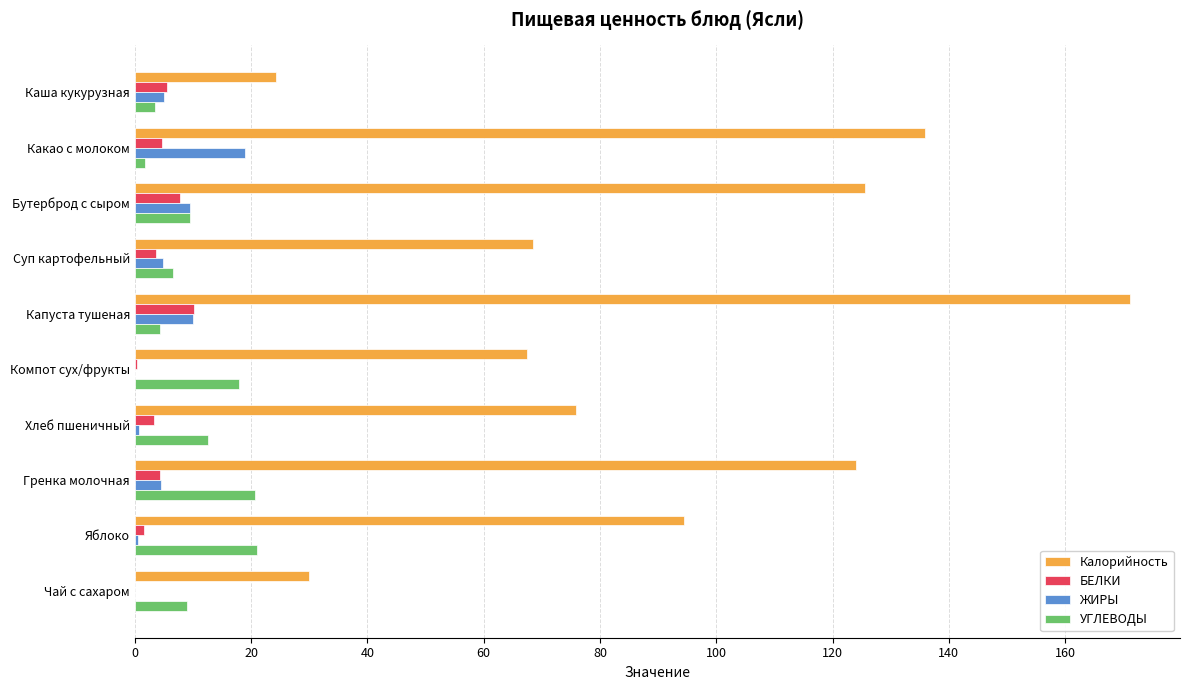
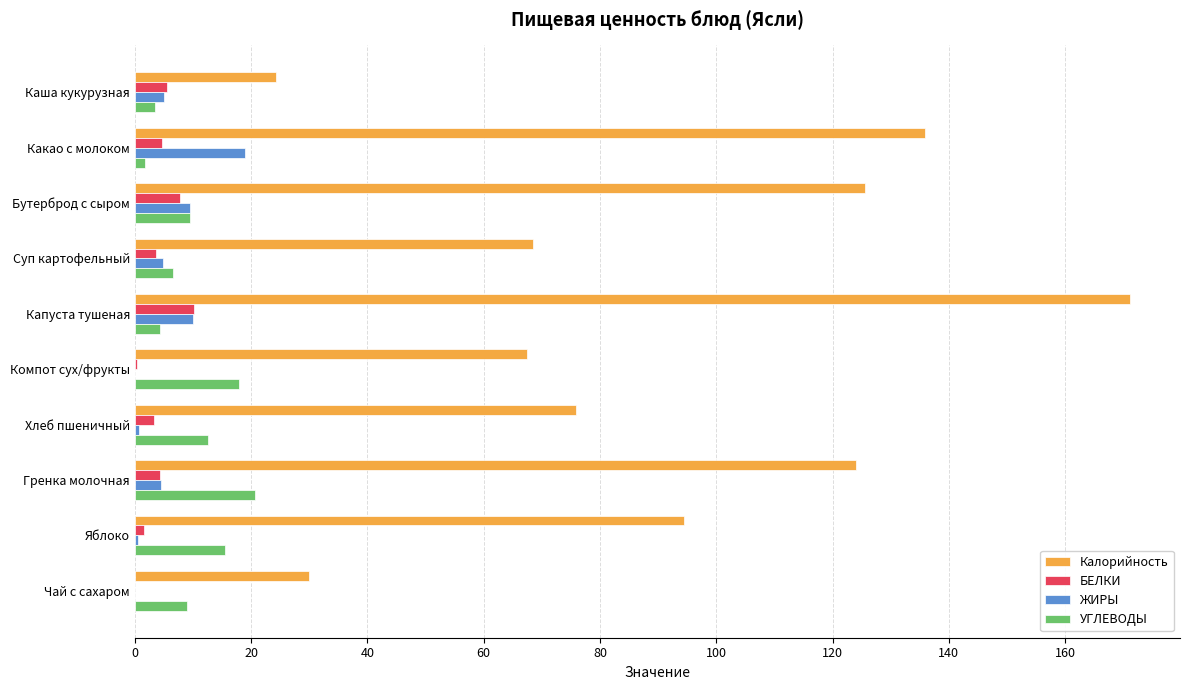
  {
    "Калорийность": {
      "Каша кукурузная": 24,
      "Какао с молоком": 136,
      "Бутерброд с сыром": 126,
      "Суп картофельный": 69,
      "Капуста тушеная": 171,
      "Компот сух/фрукты": 68,
      "Хлеб пшеничный": 76,
      "Гренка молочная": 124,
      "Яблоко": 95,
      "Чай с сахаром": 30
    },
    "БЕЛКИ": {
      "Каша кукурузная": 6,
      "Какао с молоком": 5,
      "Бутерброд с сыром": 8,
      "Суп картофельный": 4,
      "Капуста тушеная": 10,
      "Хлеб пшеничный": 3,
      "Гренка молочная": 4,
      "Яблоко": 2,
      "Чай с сахаром": 0
    },
    "ЖИРЫ": {
      "Каша кукурузная": 5,
      "Какао с молоком": 19,
      "Бутерброд с сыром": 9,
      "Суп картофельный": 5,
      "Капуста тушеная": 10,
      "Компот сух/фрукты": 0,
      "Хлеб пшеничный": 1,
      "Гренка молочная": 5,
      "Яблоко": 1,
      "Чай с сахаром": 0
    },
    "УГЛЕВОДЫ": {
      "Каша кукурузная": 4,
      "Какао с молоком": 2,
      "Бутерброд с сыром": 9,
      "Суп картофельный": 7,
      "Капуста тушеная": 4,
      "Компот сух/фрукты": 18,
      "Хлеб пшеничный": 13,
      "Гренка молочная": 21,
-     "Яблоко": 21,
+     "Яблоко": 16,
      "Чай с сахаром": 9
    }
  }
